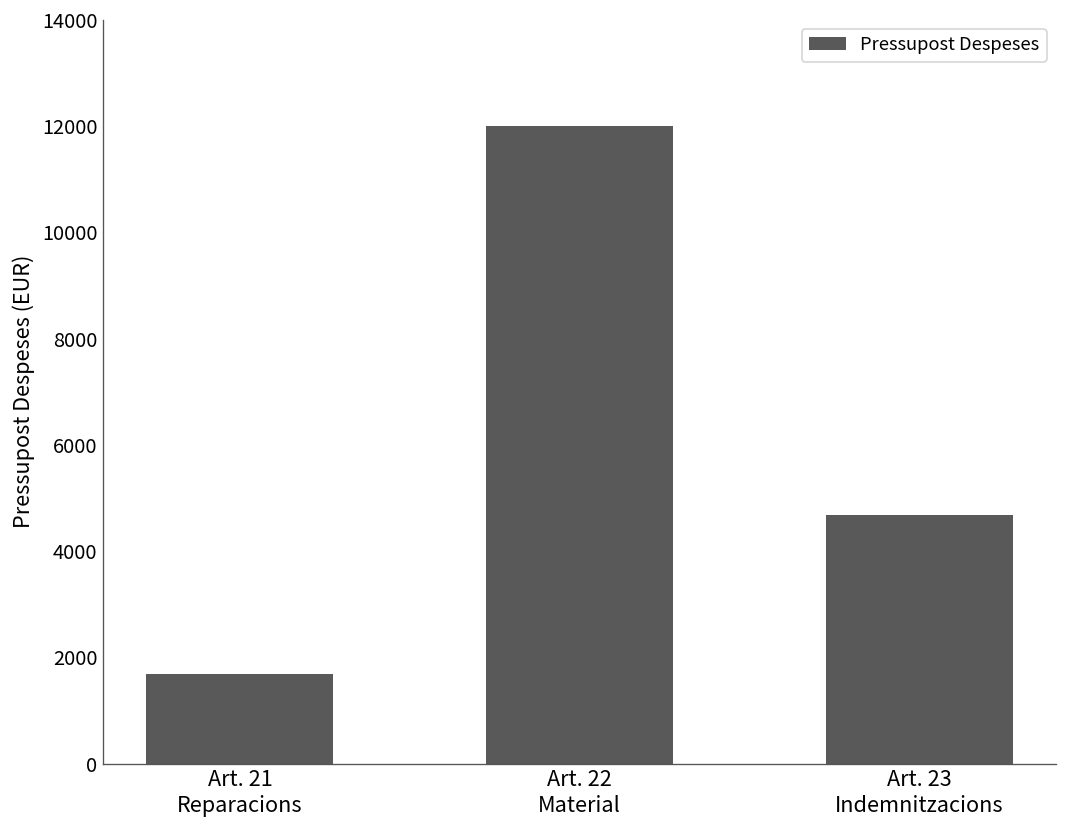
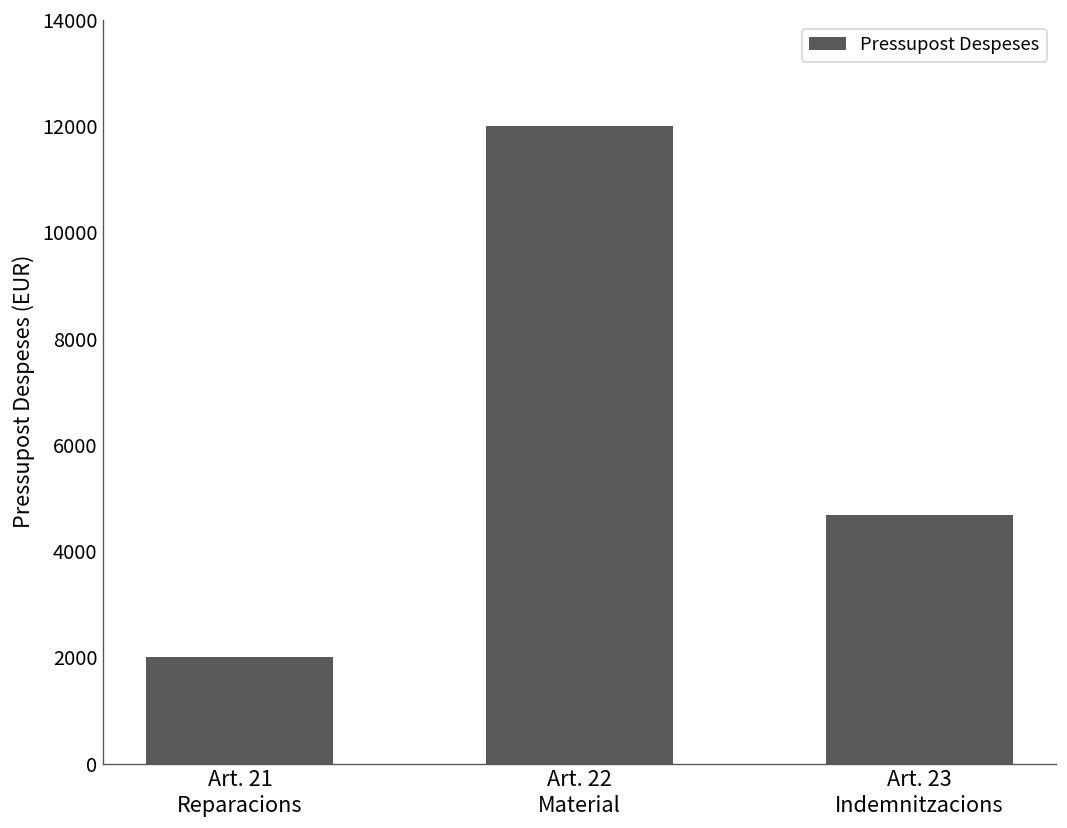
  {
-   "Art. 21 Reparacions": 1700,
+   "Art. 21 Reparacions": 2000,
    "Art. 22 Material": 12000,
    "Art. 23 Indemnitzacions": 4700
  }
